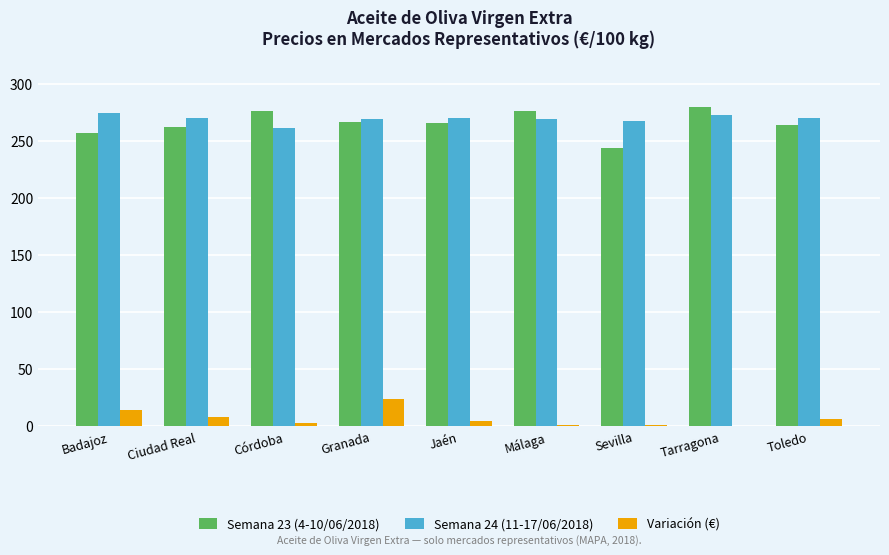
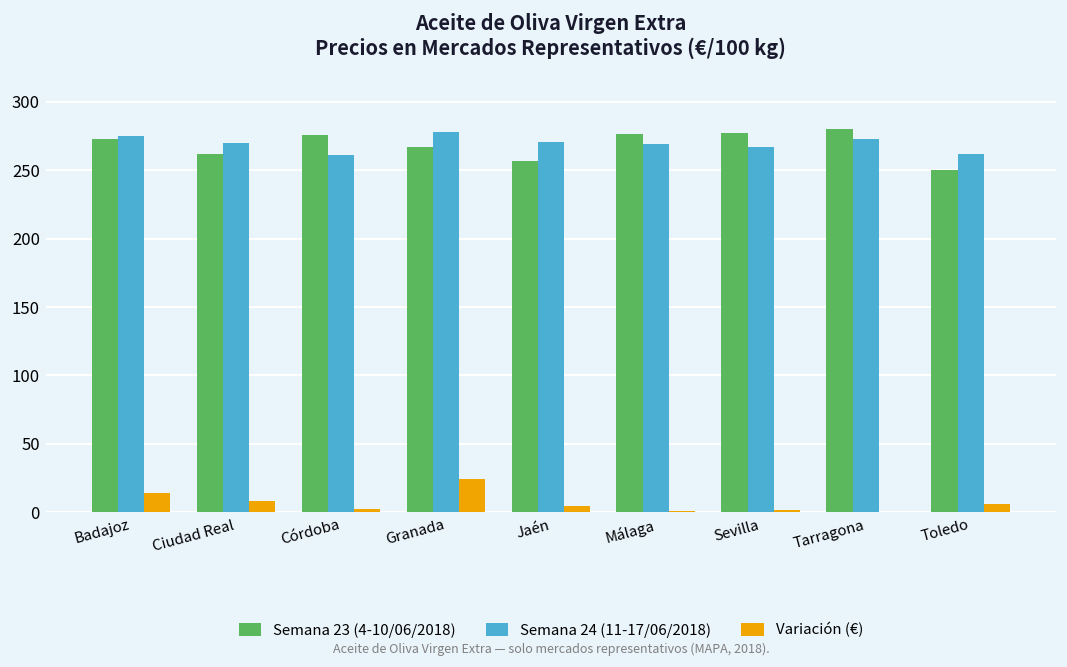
  {
    "Semana 23 (4-10/06/2018)": {
-     "Badajoz": 257,
+     "Badajoz": 273,
      "Ciudad Real": 262,
      "Córdoba": 276,
      "Granada": 267,
-     "Jaén": 266,
+     "Jaén": 257,
      "Málaga": 276,
-     "Sevilla": 244,
+     "Sevilla": 277,
      "Tarragona": 280,
-     "Toledo": 264
+     "Toledo": 250
    },
    "Semana 24 (11-17/06/2018)": {
      "Badajoz": 275,
      "Ciudad Real": 270,
      "Córdoba": 261,
-     "Granada": 270,
+     "Granada": 278,
      "Jaén": 271,
      "Málaga": 269,
      "Sevilla": 267,
      "Tarragona": 273,
-     "Toledo": 270
+     "Toledo": 262
    },
    "Variación (€)": {
      "Badajoz": 14,
      "Ciudad Real": 8,
      "Córdoba": 3,
      "Granada": 24,
      "Jaén": 5,
      "Toledo": 6
    }
  }
